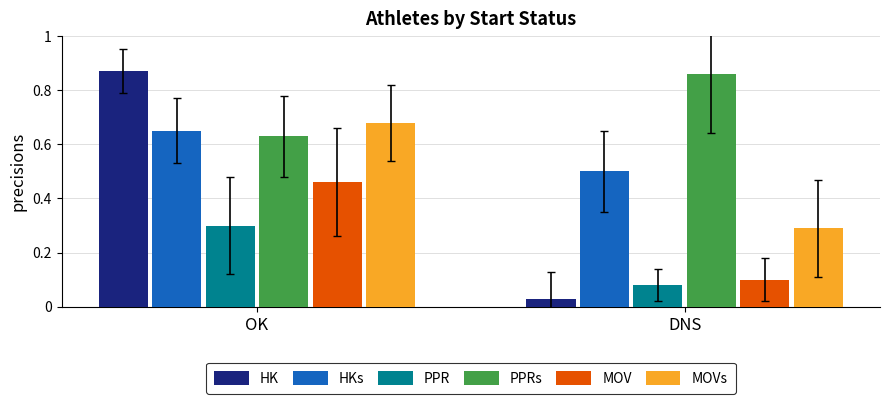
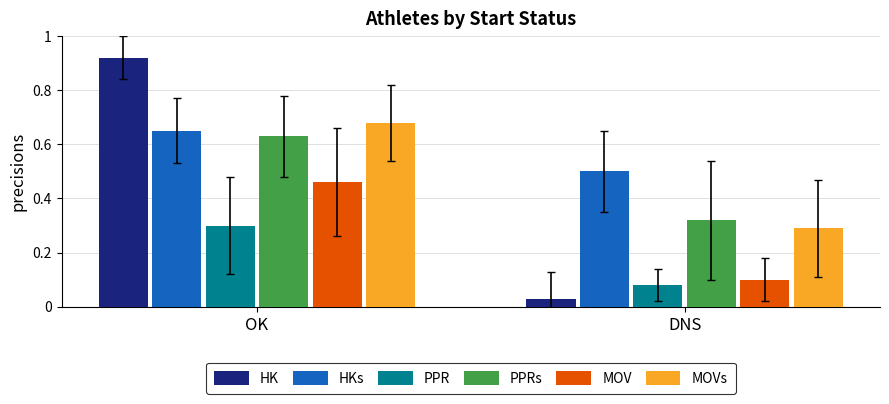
  {
    "HK": {
-     "OK": 0.87,
+     "OK": 0.92,
      "DNS": 0.03
    },
    "PPRs": {
      "OK": 0.63,
-     "DNS": 0.86
+     "DNS": 0.32
    },
    "MOV": {
      "OK": 0.46,
      "DNS": 0.10
    },
    "MOVs": {
      "OK": 0.68,
      "DNS": 0.29
    }
  }
